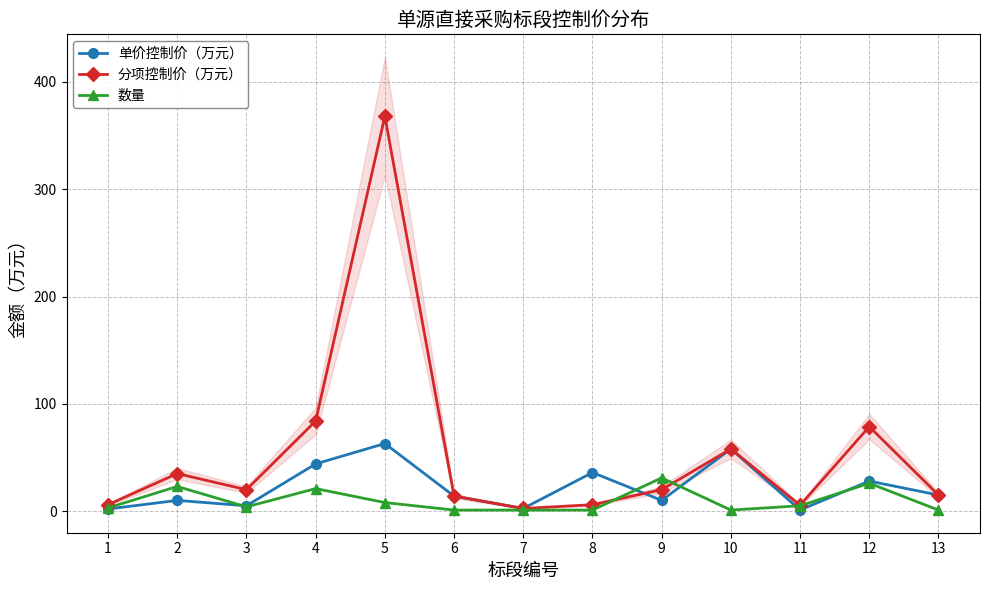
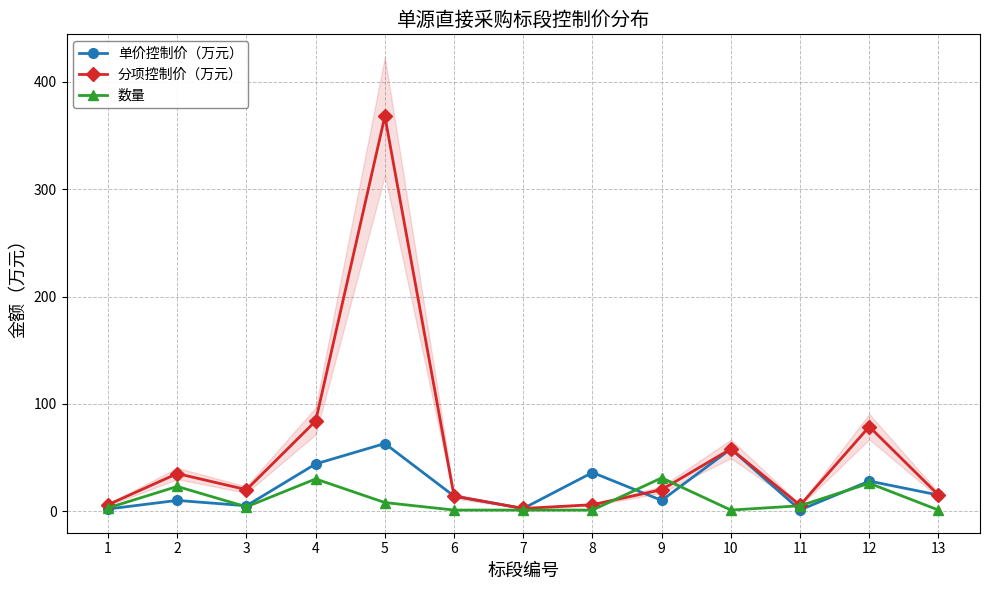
  {
    "单价控制价（万元）": {
      "2": 10,
      "4": 44,
      "5": 63,
      "8": 36,
      "9": 10,
      "11": 1
    },
    "数量": {
      "2": 23,
-     "4": 21,
+     "4": 30,
      "5": 8,
      "6": 1,
      "8": 1,
      "9": 31,
      "10": 1,
      "13": 1
    }
  }
